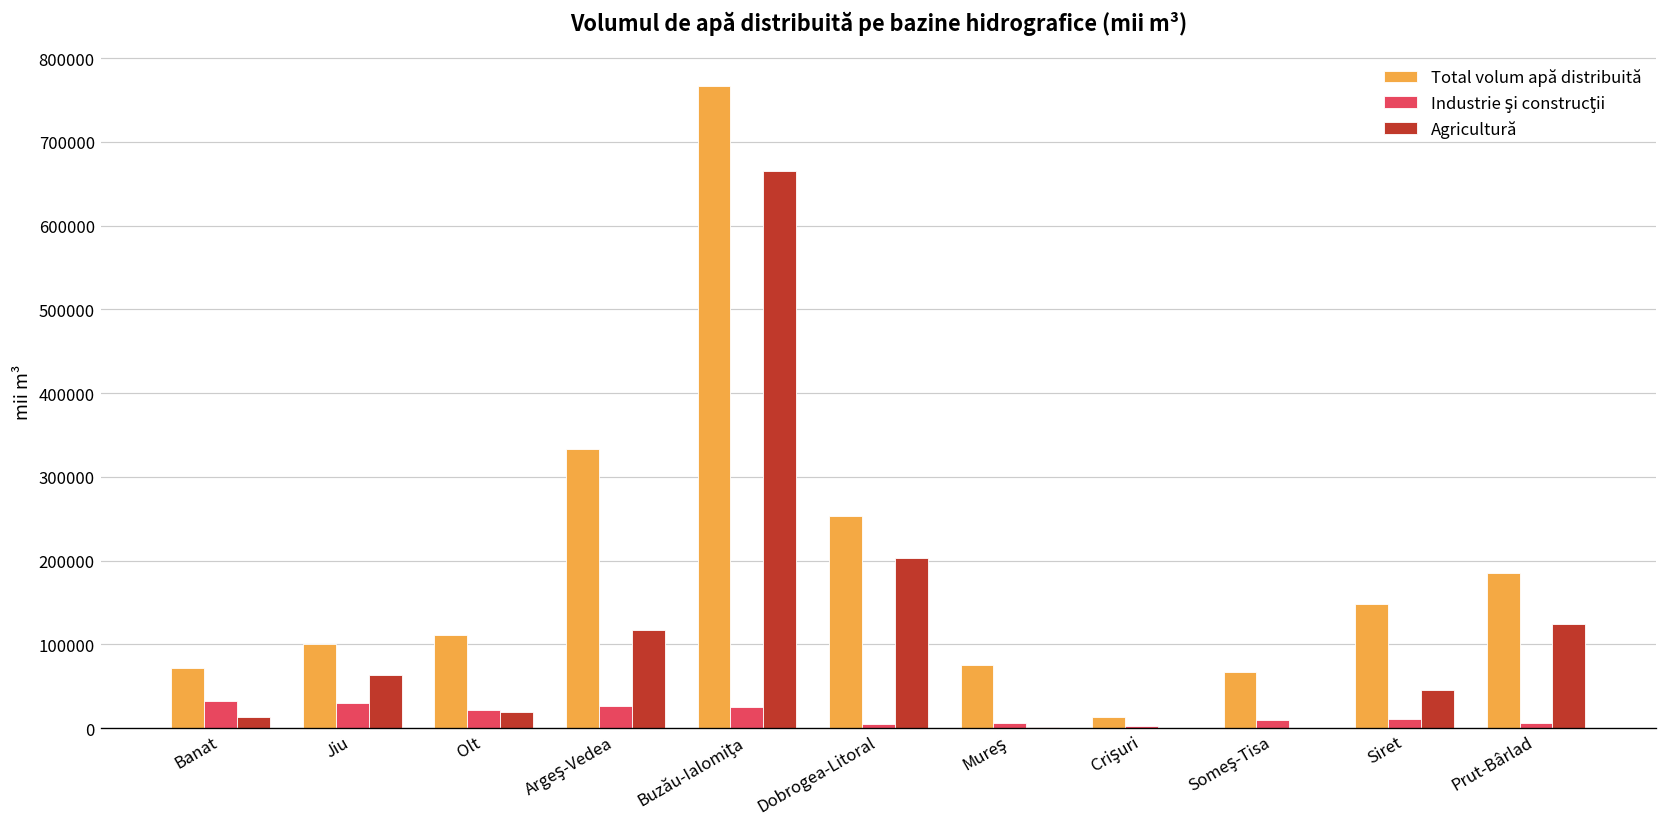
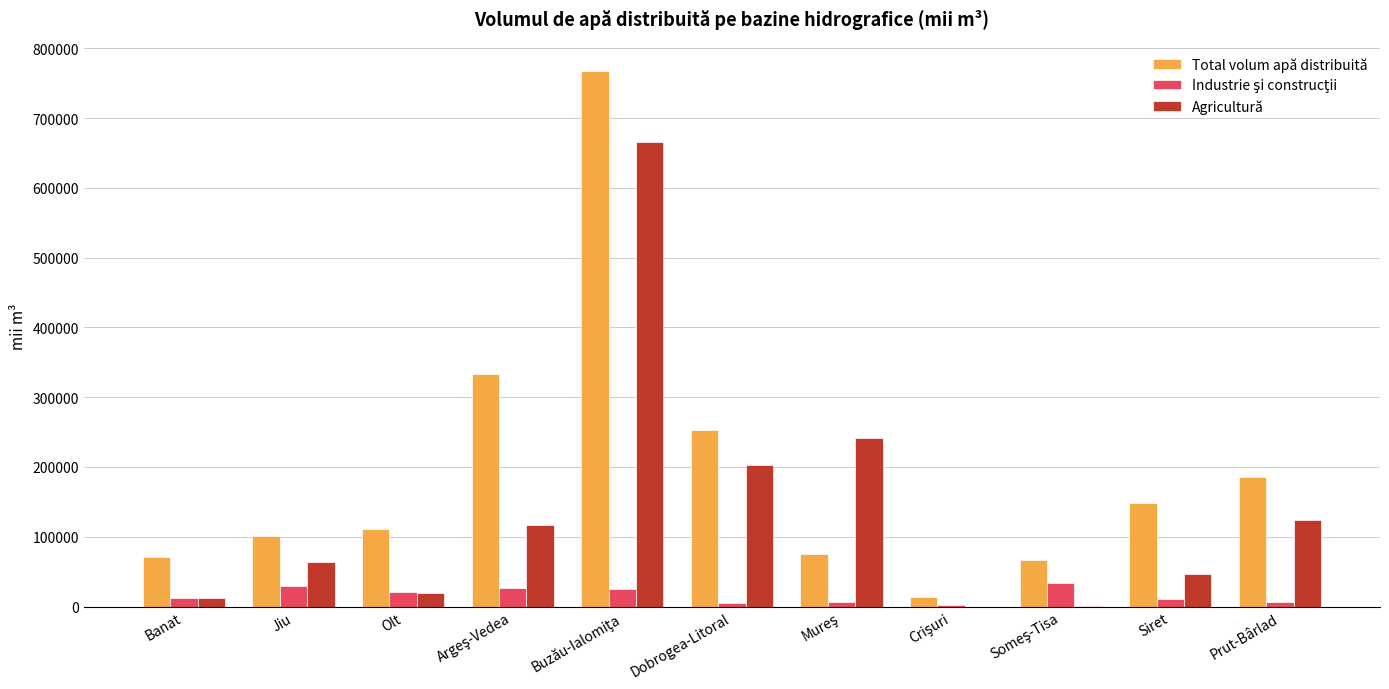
  {
    "Total volum apă distribuită": {
      "Banat": 70000,
      "Jiu": 100000,
      "Olt": 110000,
      "Argeş-Vedea": 330000,
      "Buzău-Ialomiţa": 770000,
      "Dobrogea-Litoral": 250000,
      "Mureş": 80000,
      "Crişuri": 10000,
      "Someş-Tisa": 70000,
      "Siret": 150000,
      "Prut-Bârlad": 190000
    },
    "Industrie şi construcţii": {
-     "Banat": 30000,
+     "Banat": 10000,
      "Jiu": 30000,
      "Olt": 20000,
      "Argeş-Vedea": 30000,
      "Buzău-Ialomiţa": 30000,
      "Dobrogea-Litoral": 10000,
      "Mureş": 10000,
-     "Someş-Tisa": 10000,
+     "Someş-Tisa": 30000,
      "Siret": 10000,
      "Prut-Bârlad": 10000
    },
    "Agricultură": {
      "Banat": 10000,
      "Jiu": 60000,
      "Olt": 20000,
      "Argeş-Vedea": 120000,
      "Buzău-Ialomiţa": 670000,
      "Dobrogea-Litoral": 200000,
-     "Mureş": 0,
+     "Mureş": 240000,
      "Siret": 50000,
      "Prut-Bârlad": 120000
    }
  }
